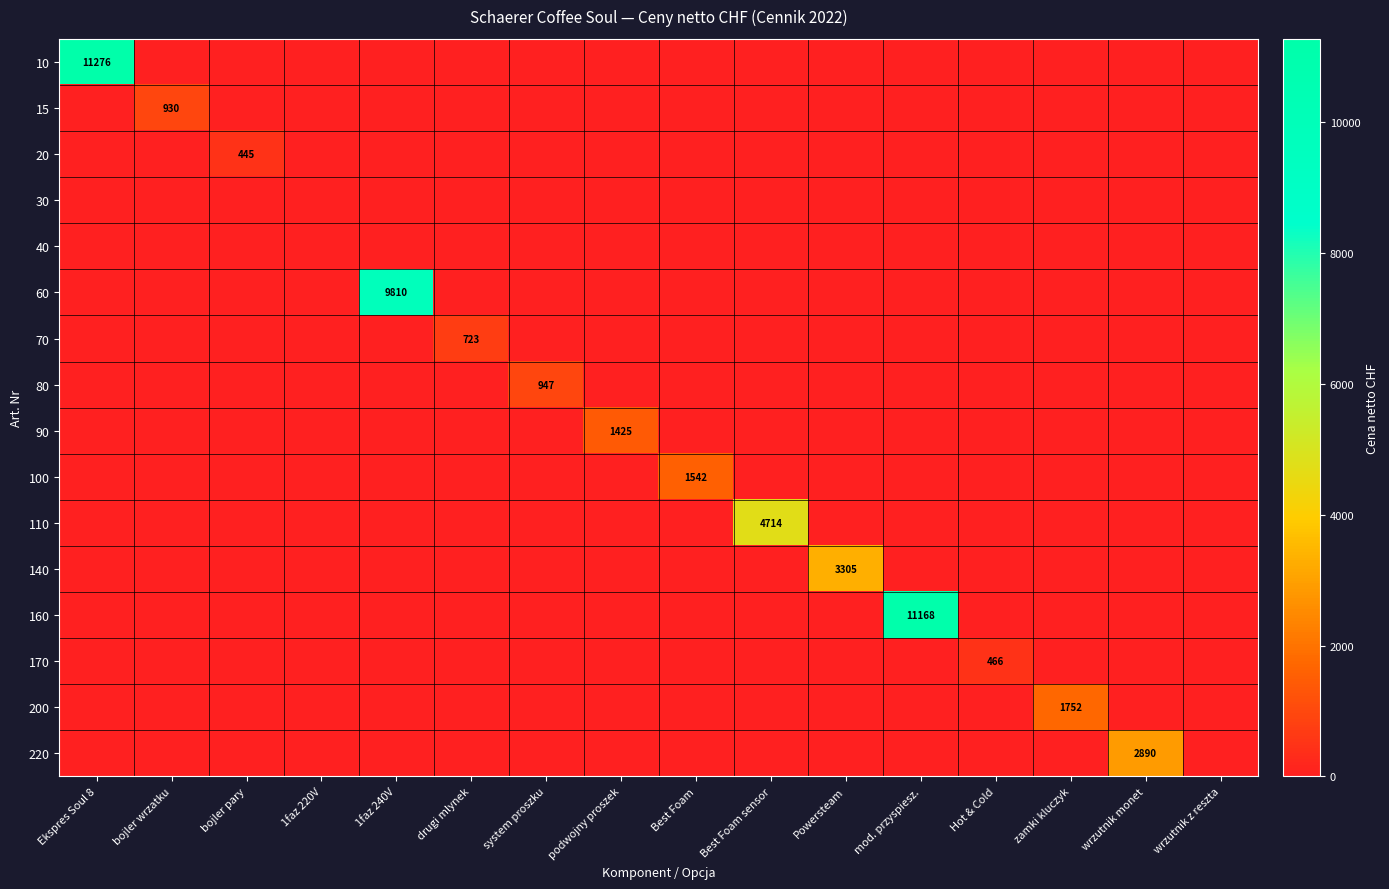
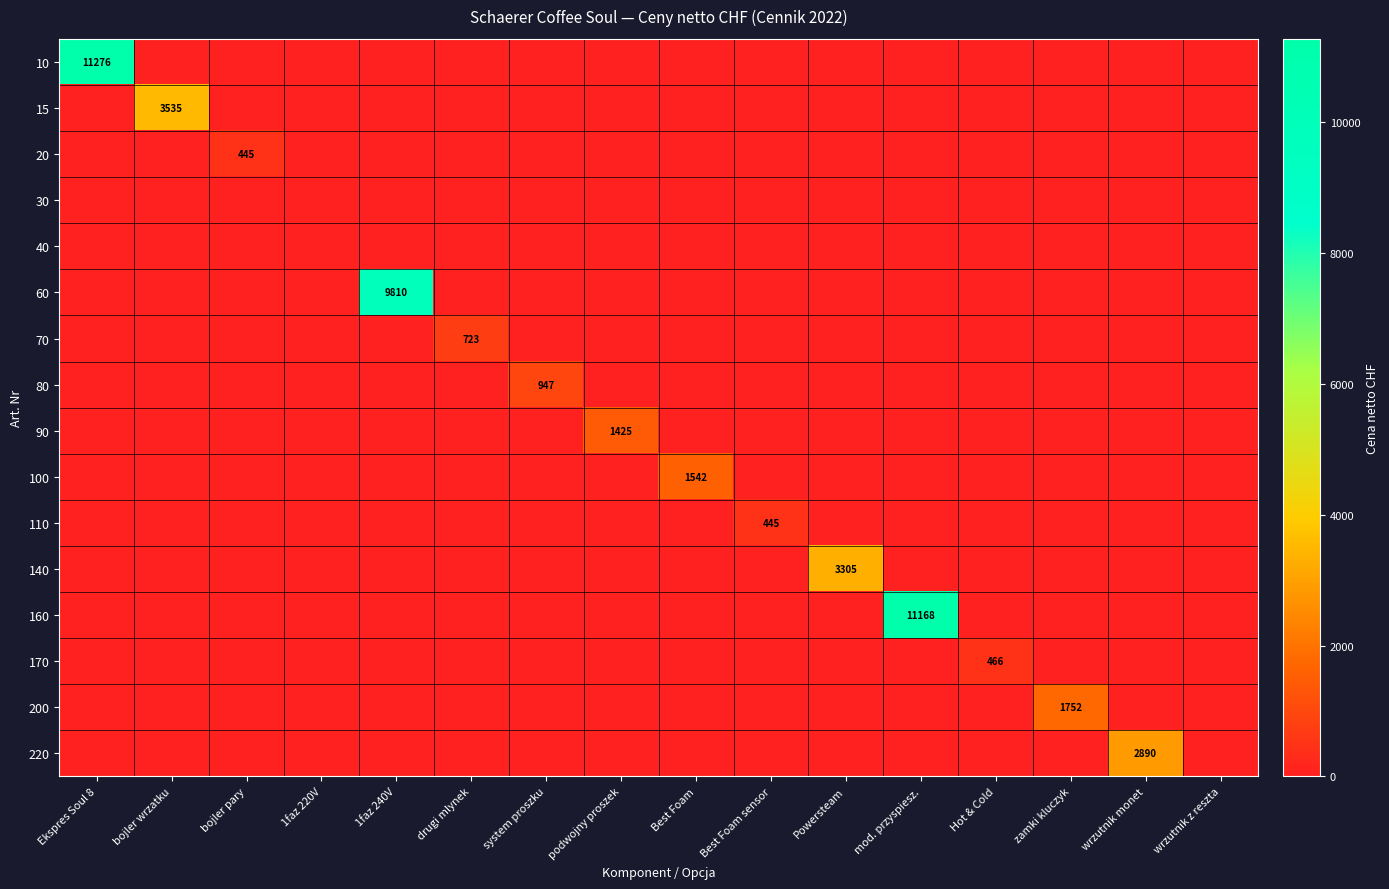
  {
    "10": {
      "Ekspres Soul 8": 11276
    },
    "15": {
-     "bojler wrzatku": 930
+     "bojler wrzatku": 3535
    },
    "20": {
      "bojler pary": 445
    },
    "60": {
      "1faz 240V": 9810
    },
    "70": {
      "drugi mlynek": 723
    },
    "80": {
      "system proszku": 947
    },
    "90": {
      "podwojny proszek": 1425
    },
    "100": {
      "Best Foam": 1542
    },
    "110": {
-     "Best Foam sensor": 4714
+     "Best Foam sensor": 445
    },
    "140": {
      "Powersteam": 3305
    },
    "160": {
      "mod. przyspiesz.": 11168
    },
    "170": {
      "Hot & Cold": 466
    },
    "200": {
      "zamki kluczyk": 1752
    },
    "220": {
      "wrzutnik monet": 2890
    }
  }
